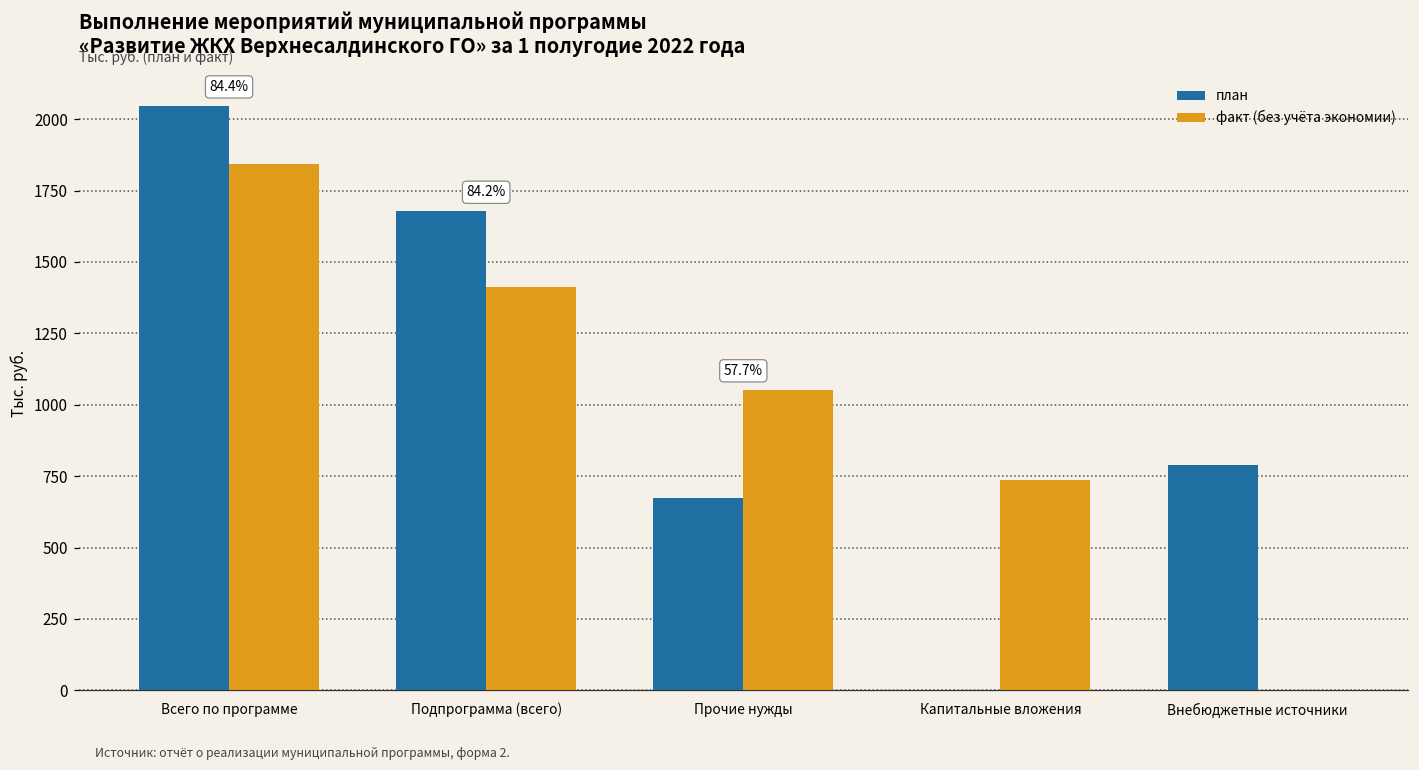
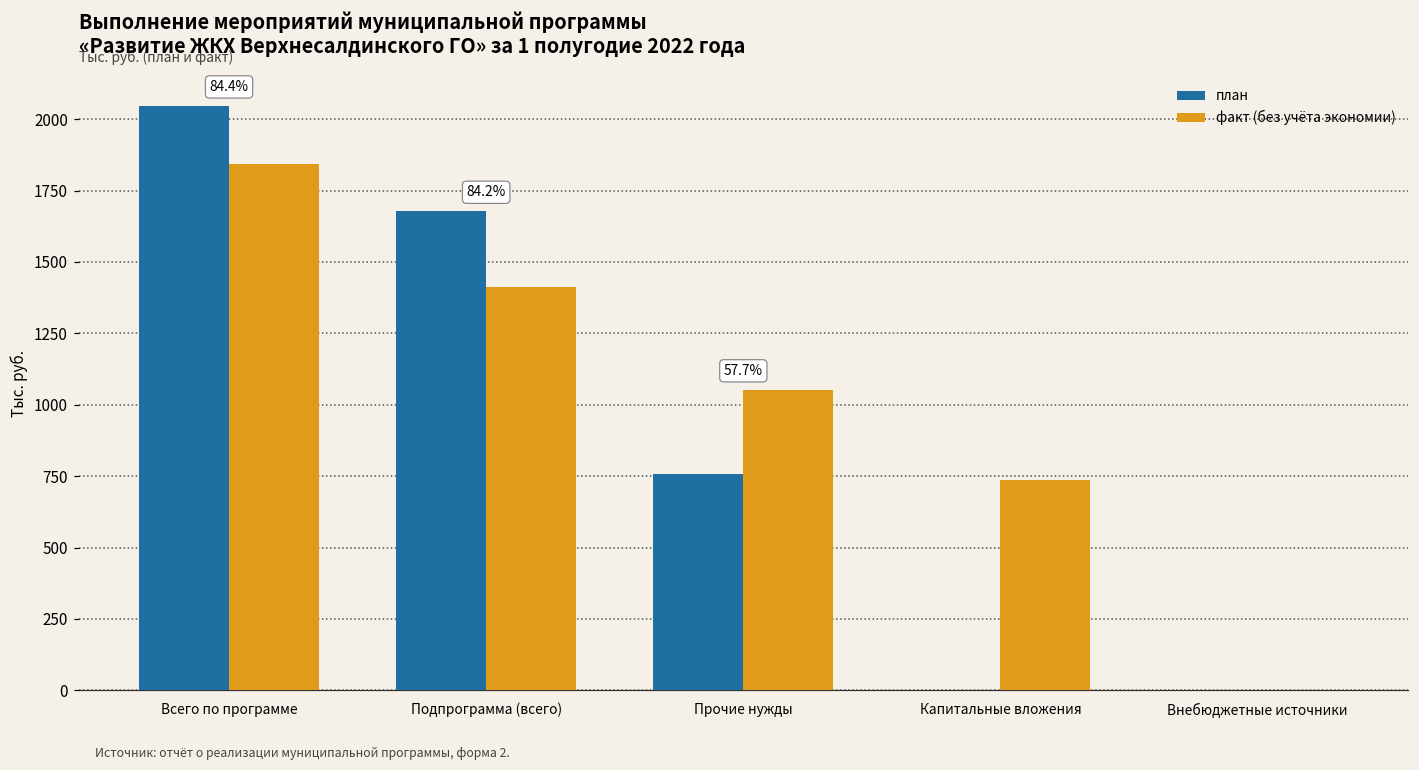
  {
    "план": {
      "Всего по программе": 2050,
      "Подпрограмма (всего)": 1680,
-     "Прочие нужды": 670,
+     "Прочие нужды": 760,
      "Капитальные вложения": 0,
-     "Внебюджетные источники": 790
+     "Внебюджетные источники": 0
    },
    "факт (без учёта экономии)": {
      "Всего по программе": 1840,
      "Подпрограмма (всего)": 1410,
      "Прочие нужды": 1050,
      "Капитальные вложения": 740,
      "Внебюджетные источники": 0
    }
  }
